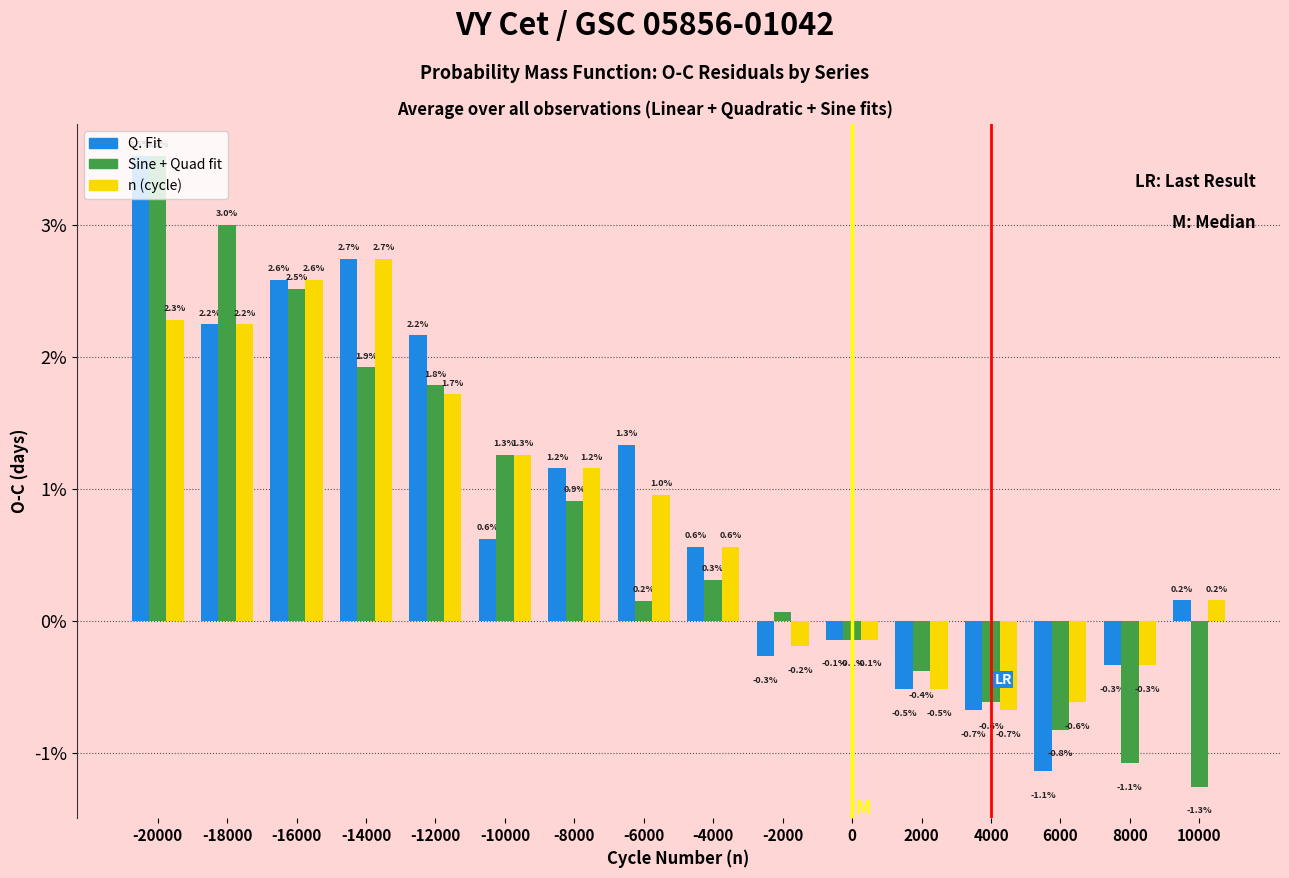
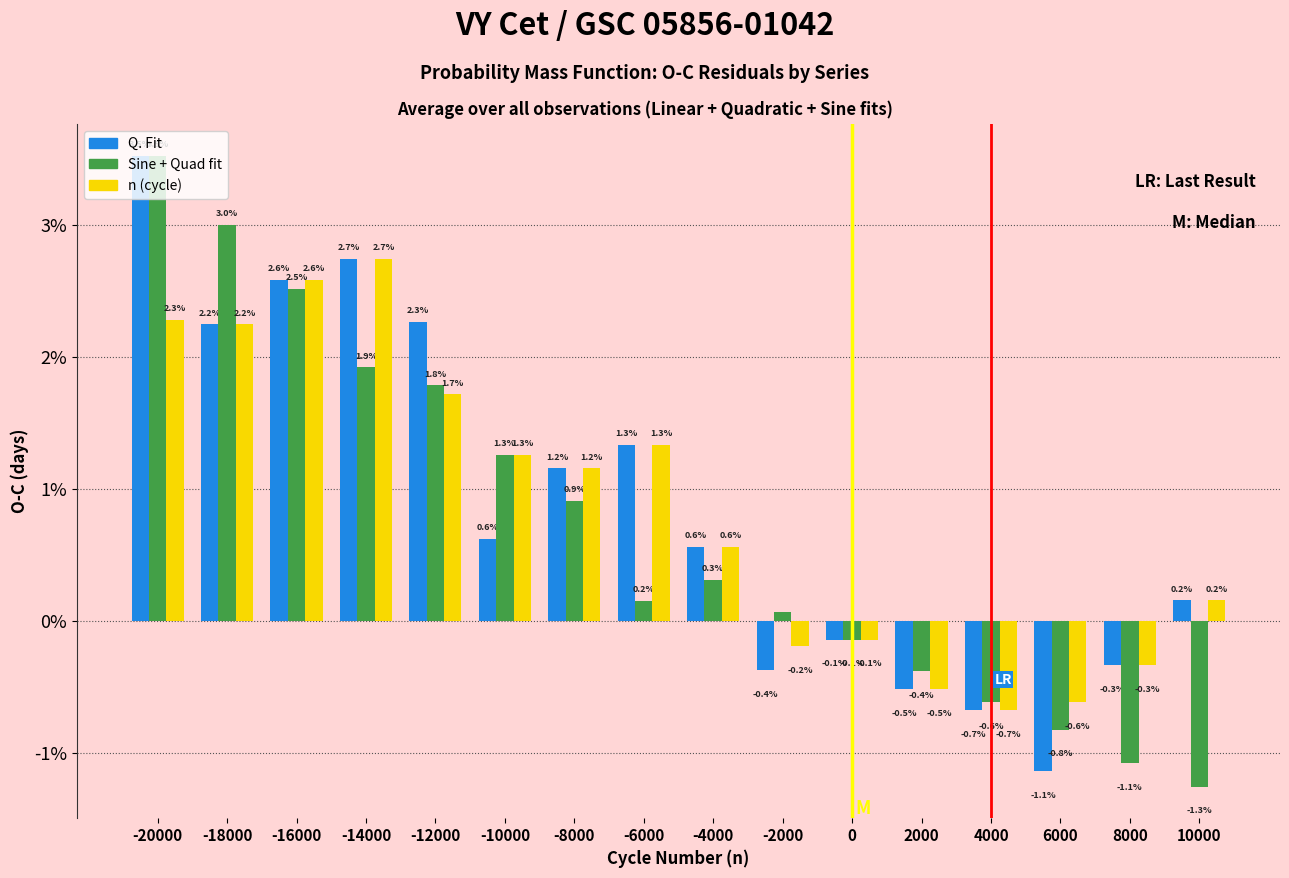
  {
    "Q. Fit": {
      "-18000": "2.2%",
      "-16000": "2.6%",
      "-14000": "2.7%",
-     "-12000": "2.2%",
+     "-12000": "2.3%",
      "-10000": "0.6%",
      "-8000": "1.2%",
      "-6000": "1.3%",
      "-4000": "0.6%",
-     "-2000": "-0.3%",
+     "-2000": "-0.4%",
      "2000": "-0.5%",
      "4000": "-0.7%",
      "6000": "-1.1%",
      "8000": "-0.3%",
      "10000": "0.2%"
    },
    "Sine + Quad fit": {
      "-18000": "3.0%",
      "-16000": "2.5%",
      "-14000": "1.9%",
      "-12000": "1.8%",
      "-8000": "0.9%",
      "-6000": "0.2%",
      "-4000": "0.3%",
      "2000": "-0.4%",
      "4000": "-0.6%",
      "6000": "-0.8%",
      "8000": "-1.1%",
      "10000": "-1.3%"
    },
    "n (cycle)": {
      "-20000": "2.3%",
      "-18000": "2.2%",
      "-16000": "2.6%",
      "-14000": "2.7%",
      "-12000": "1.7%",
      "-8000": "1.2%",
-     "-6000": "1.0%",
+     "-6000": "1.3%",
      "-4000": "0.6%",
      "-2000": "-0.2%",
      "2000": "-0.5%",
      "4000": "-0.7%",
      "6000": "-0.6%",
      "8000": "-0.3%",
      "10000": "0.2%"
    }
  }
